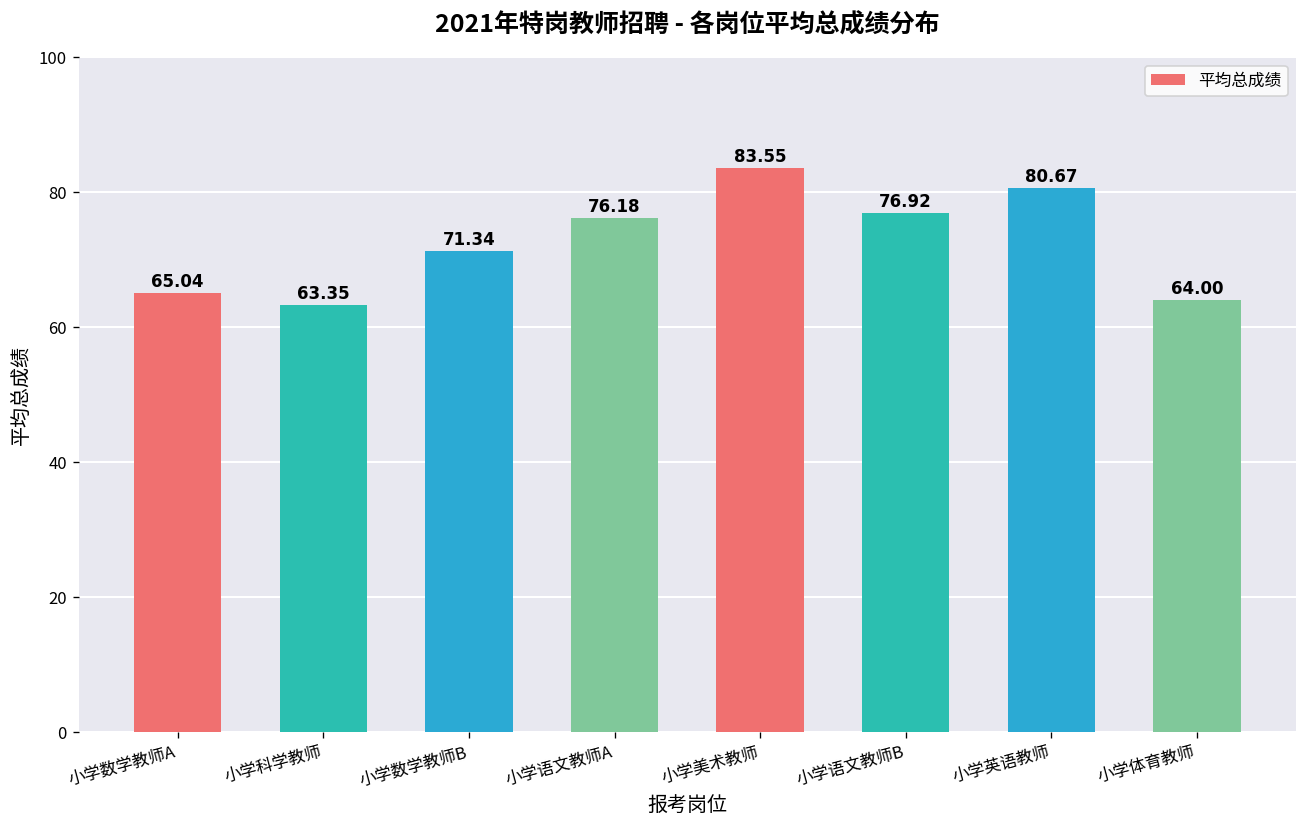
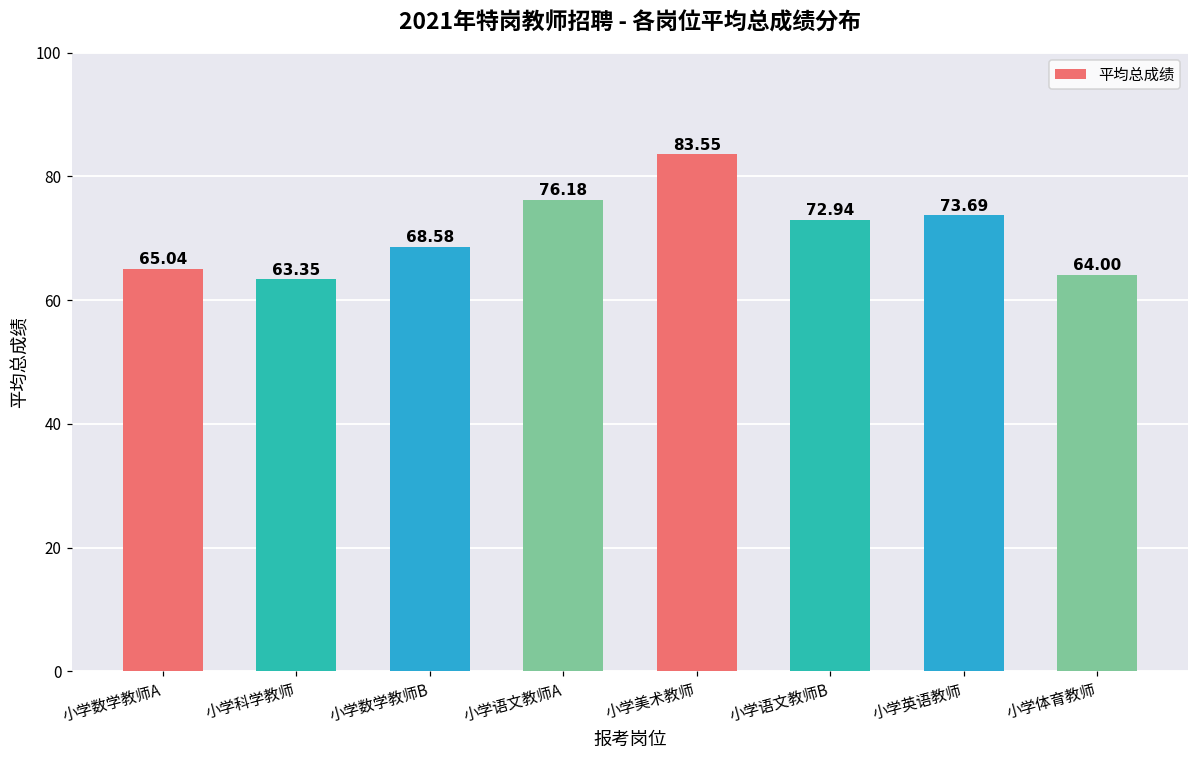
  {
    "小学数学教师A": 65.04,
    "小学科学教师": 63.35,
-   "小学数学教师B": 71.34,
+   "小学数学教师B": 68.58,
    "小学语文教师A": 76.18,
    "小学美术教师": 83.55,
-   "小学语文教师B": 76.92,
-   "小学英语教师": 80.67,
+   "小学语文教师B": 72.94,
+   "小学英语教师": 73.69,
    "小学体育教师": 64.00
  }
